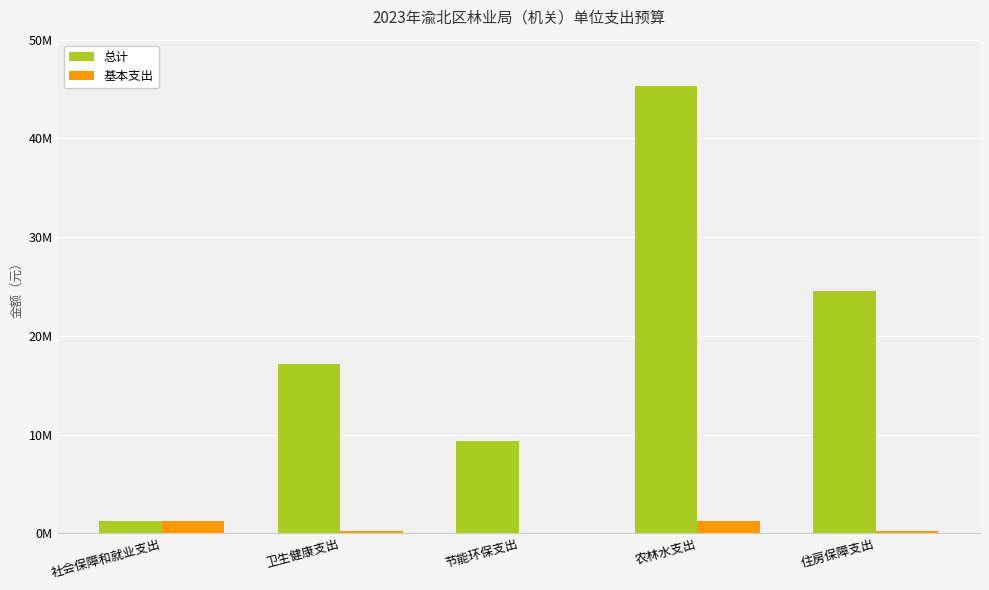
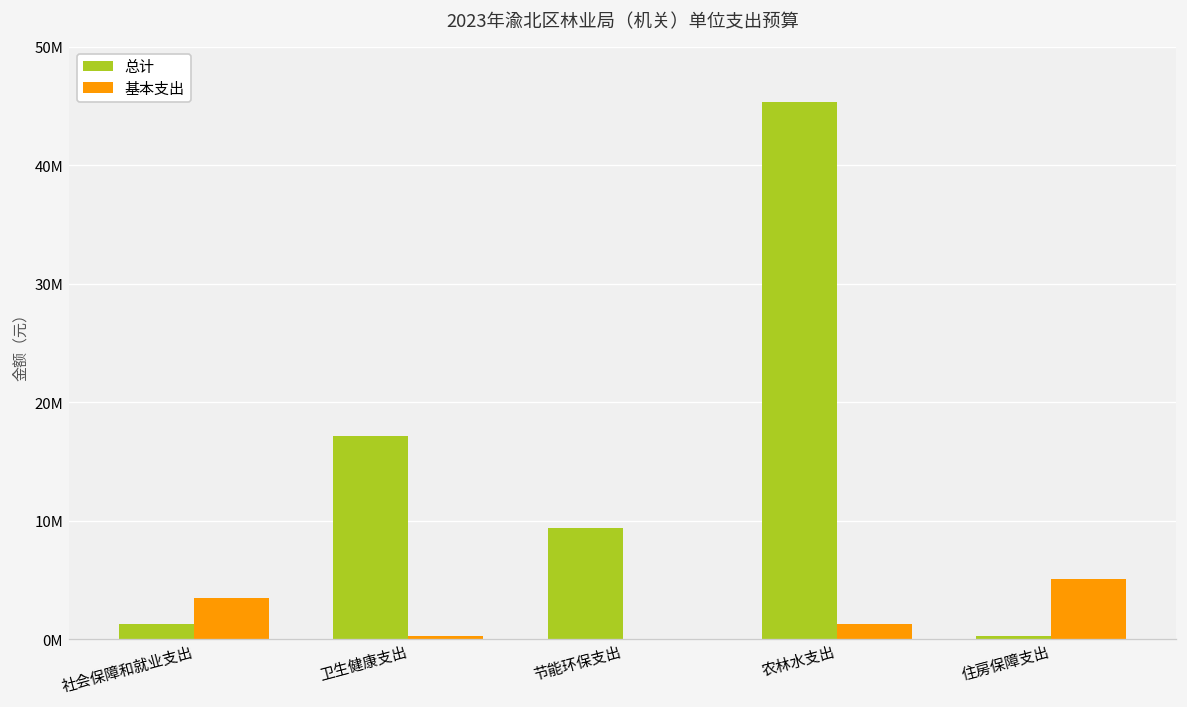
  {
    "总计": {
      "社会保障和就业支出": 1000000,
      "卫生健康支出": 17000000,
      "节能环保支出": 9000000,
      "农林水支出": 45000000,
-     "住房保障支出": 25000000
+     "住房保障支出": 0
    },
    "基本支出": {
-     "社会保障和就业支出": 1000000,
+     "社会保障和就业支出": 3000000,
      "节能环保支出": 0,
      "农林水支出": 1000000,
-     "住房保障支出": 0
+     "住房保障支出": 5000000
    }
  }
